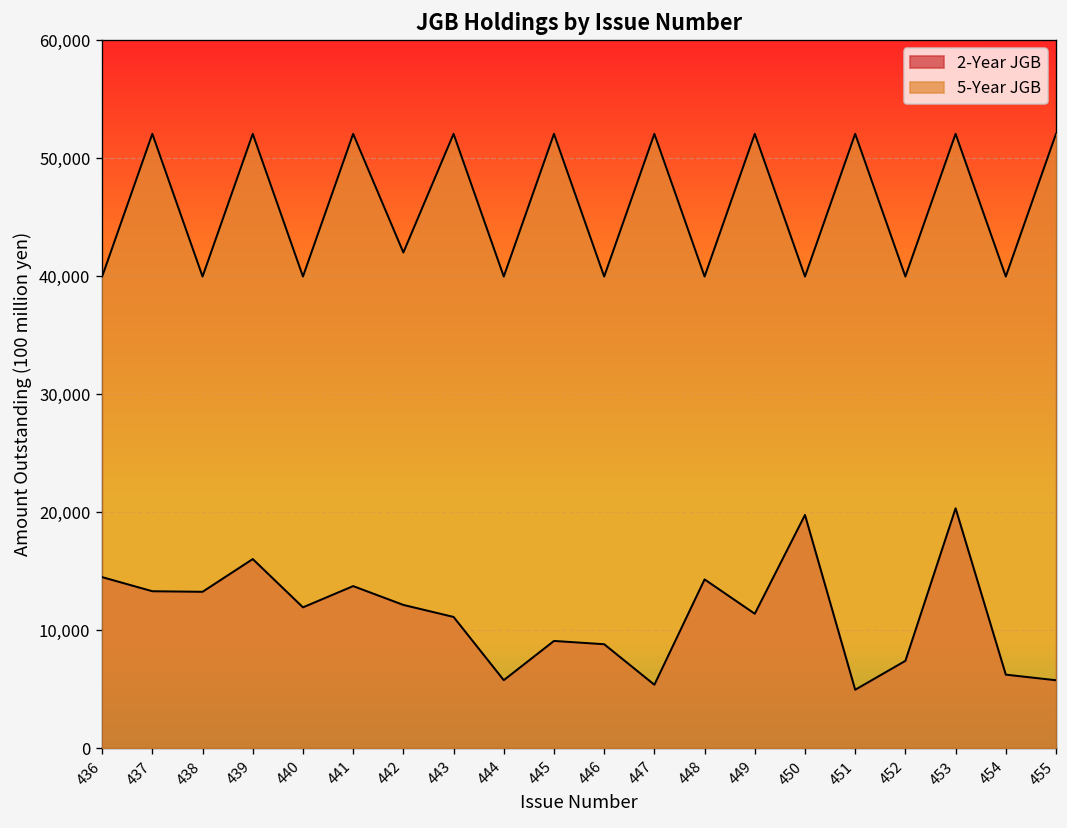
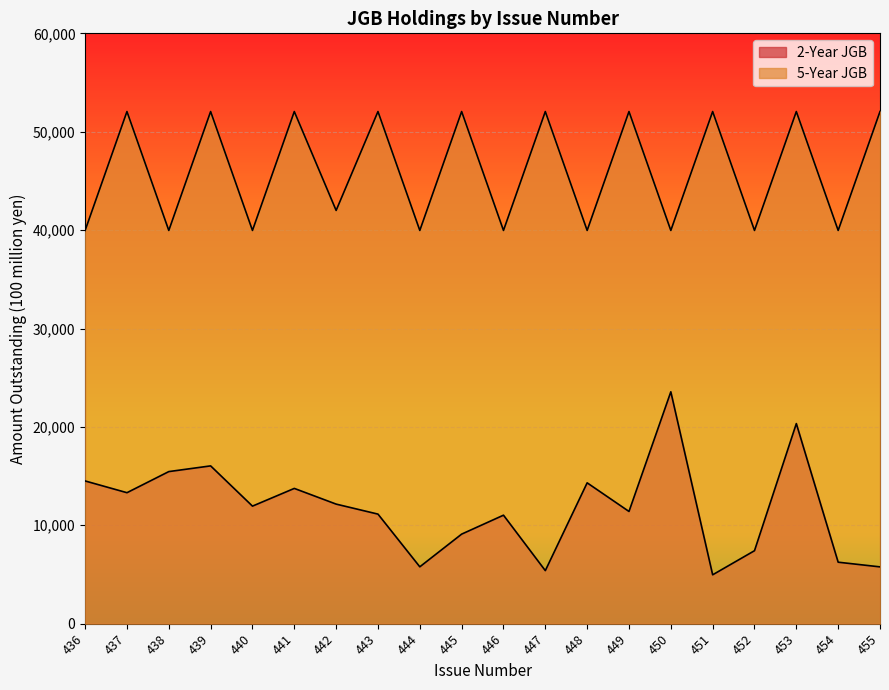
  {
    "2-Year JGB": {
      "436": "15,000",
      "437": "13,000",
-     "438": "13,000",
+     "438": "15,000",
      "439": "16,000",
      "440": "12,000",
      "441": "14,000",
      "442": "12,000",
      "443": "11,000",
      "444": "6,000",
      "445": "9,000",
-     "446": "9,000",
+     "446": "11,000",
      "447": "5,000",
      "448": "14,000",
      "449": "11,000",
-     "450": "20,000",
+     "450": "24,000",
      "451": "5,000",
      "452": "7,000",
      "453": "20,000",
      "454": "6,000",
      "455": "6,000"
    },
    "5-Year JGB": {
      "436": "40,000",
      "437": "52,000",
      "438": "40,000",
      "439": "52,000",
      "440": "40,000",
      "441": "52,000",
      "442": "42,000",
      "443": "52,000",
      "444": "40,000",
      "445": "52,000",
      "446": "40,000",
      "447": "52,000",
      "448": "40,000",
      "449": "52,000",
      "450": "40,000",
      "451": "52,000",
      "452": "40,000",
      "453": "52,000",
      "454": "40,000",
      "455": "52,000"
    }
  }
